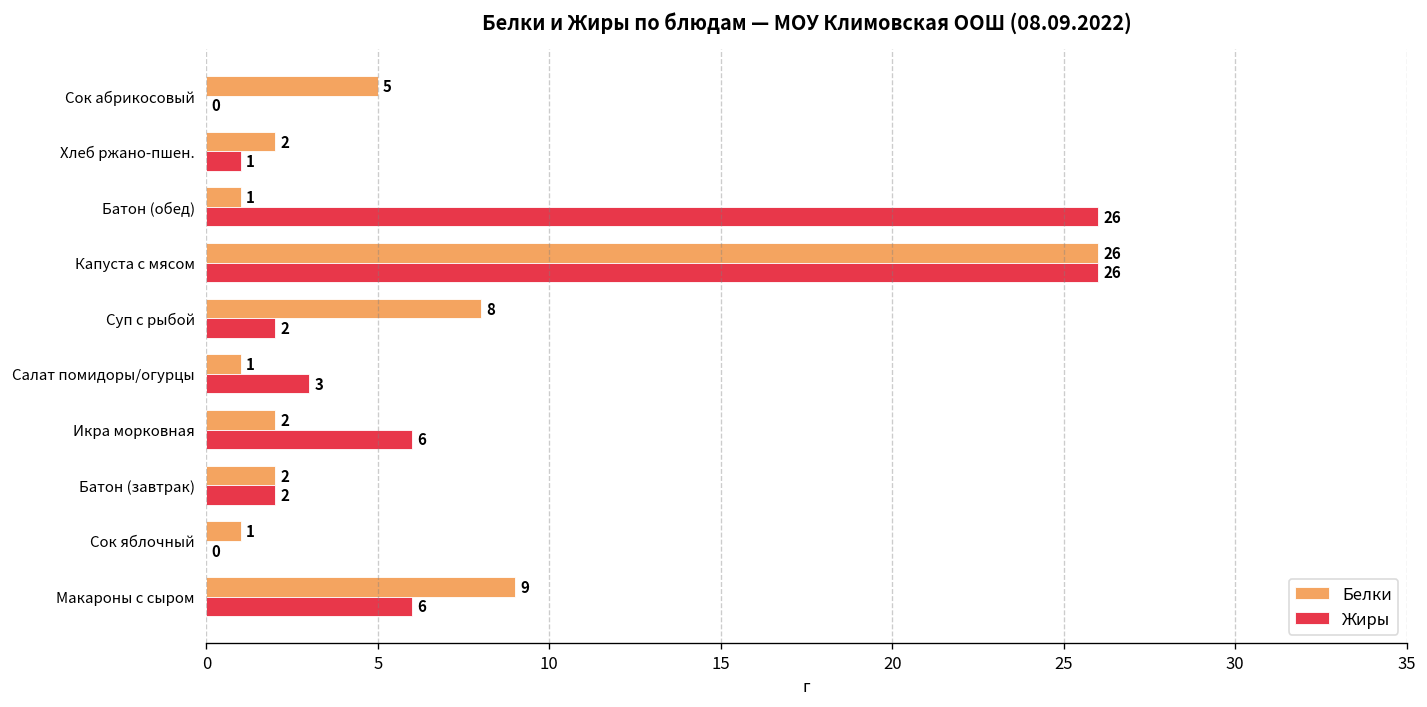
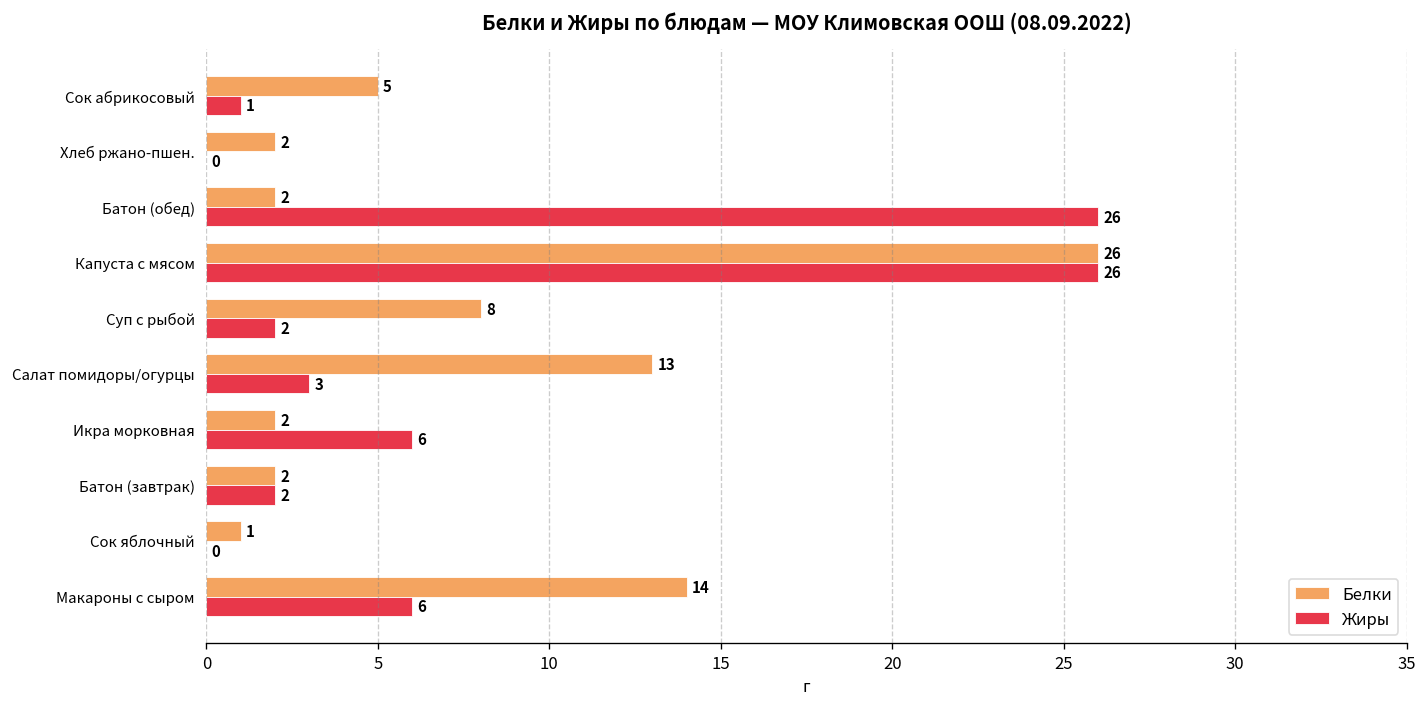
  {
    "Белки": {
      "Сок абрикосовый": 5,
      "Хлеб ржано-пшен.": 2,
-     "Батон (обед)": 1,
+     "Батон (обед)": 2,
      "Капуста с мясом": 26,
      "Суп с рыбой": 8,
-     "Салат помидоры/огурцы": 1,
+     "Салат помидоры/огурцы": 13,
      "Икра морковная": 2,
      "Батон (завтрак)": 2,
      "Сок яблочный": 1,
-     "Макароны с сыром": 9
+     "Макароны с сыром": 14
    },
    "Жиры": {
-     "Сок абрикосовый": 0,
-     "Хлеб ржано-пшен.": 1,
+     "Сок абрикосовый": 1,
+     "Хлеб ржано-пшен.": 0,
      "Батон (обед)": 26,
      "Капуста с мясом": 26,
      "Суп с рыбой": 2,
      "Салат помидоры/огурцы": 3,
      "Икра морковная": 6,
      "Батон (завтрак)": 2,
      "Сок яблочный": 0,
      "Макароны с сыром": 6
    }
  }
